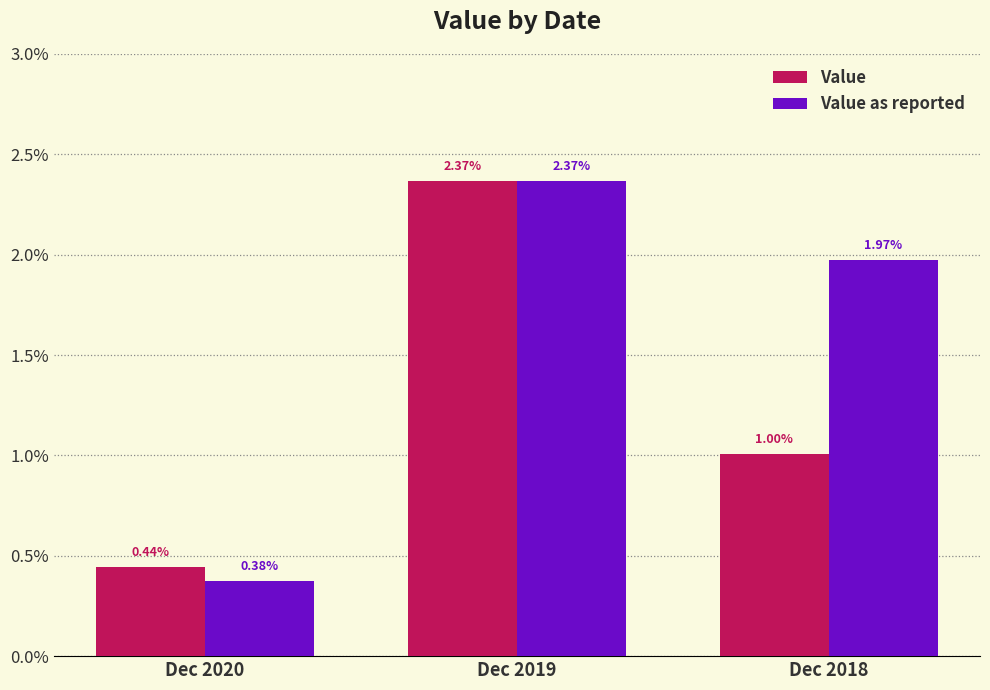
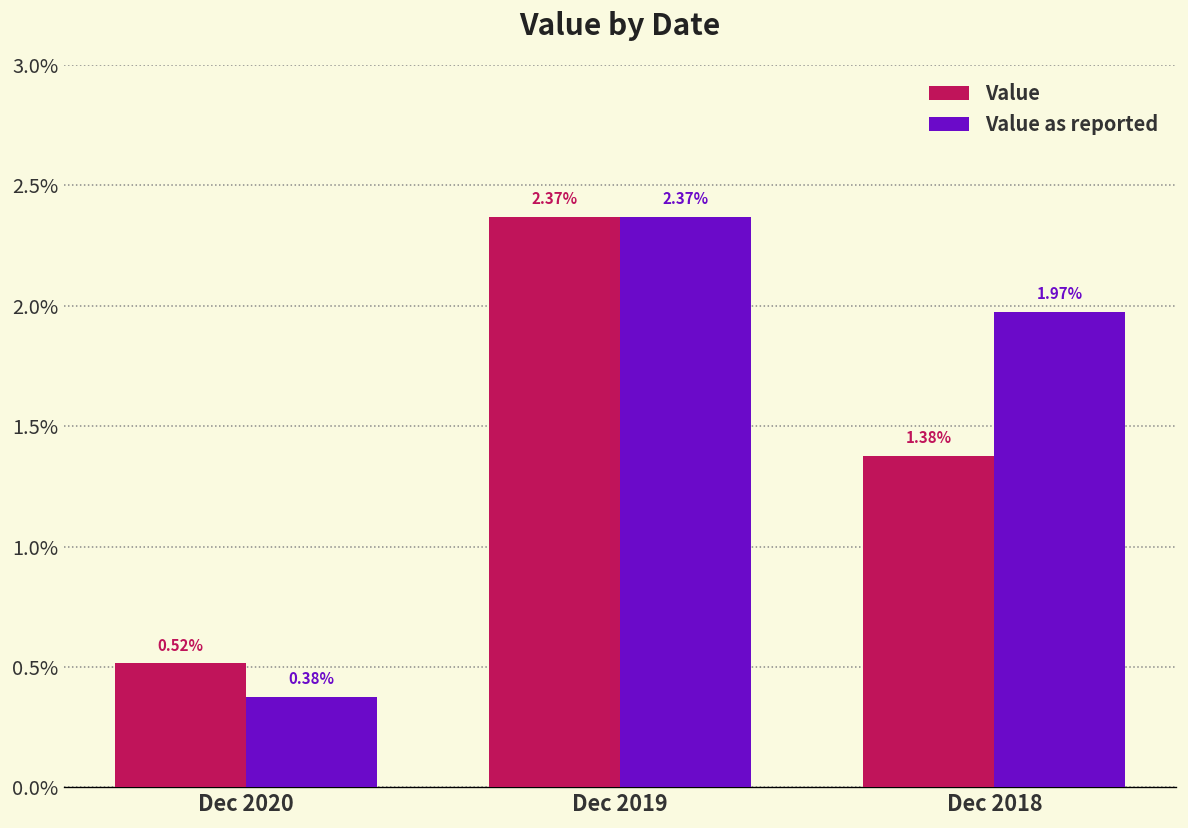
  {
    "Value": {
-     "Dec 2020": "0.44%",
+     "Dec 2020": "0.52%",
      "Dec 2019": "2.37%",
-     "Dec 2018": "1.00%"
+     "Dec 2018": "1.38%"
    },
    "Value as reported": {
      "Dec 2020": "0.38%",
      "Dec 2019": "2.37%",
      "Dec 2018": "1.97%"
    }
  }
